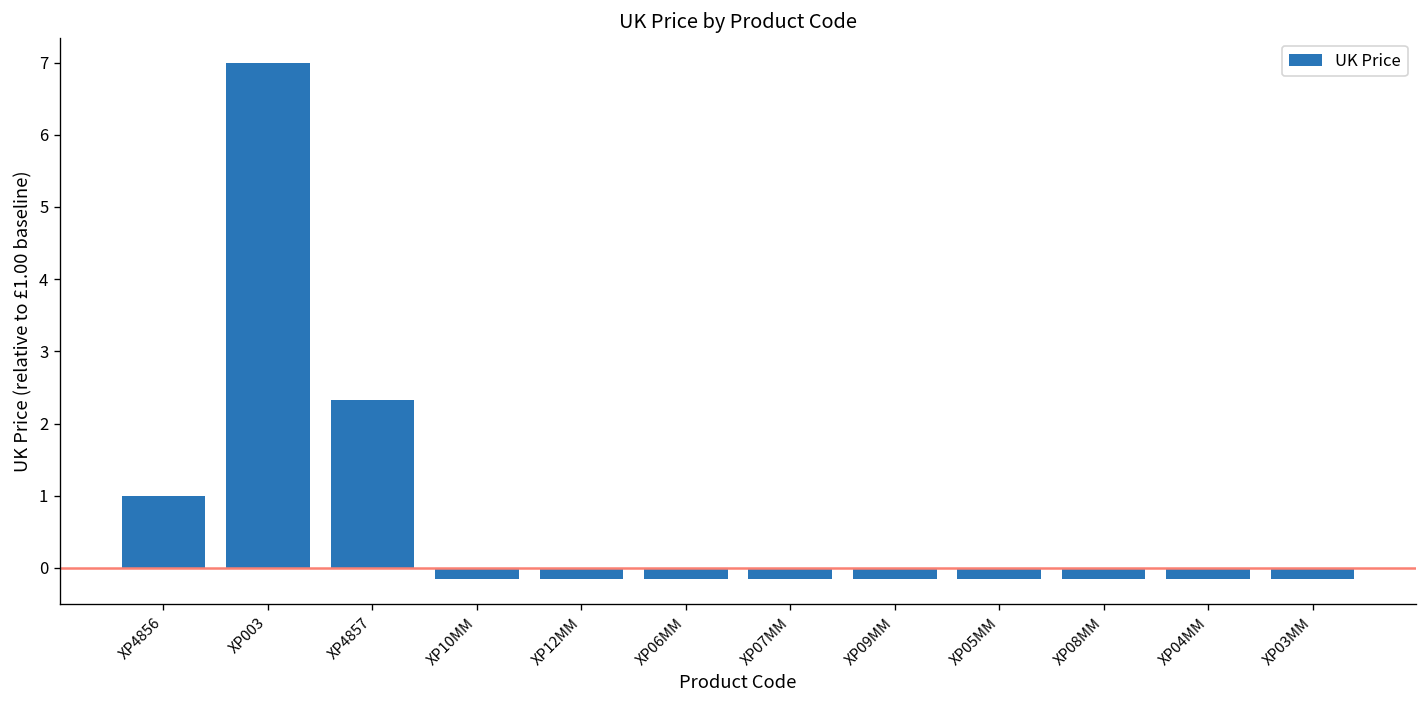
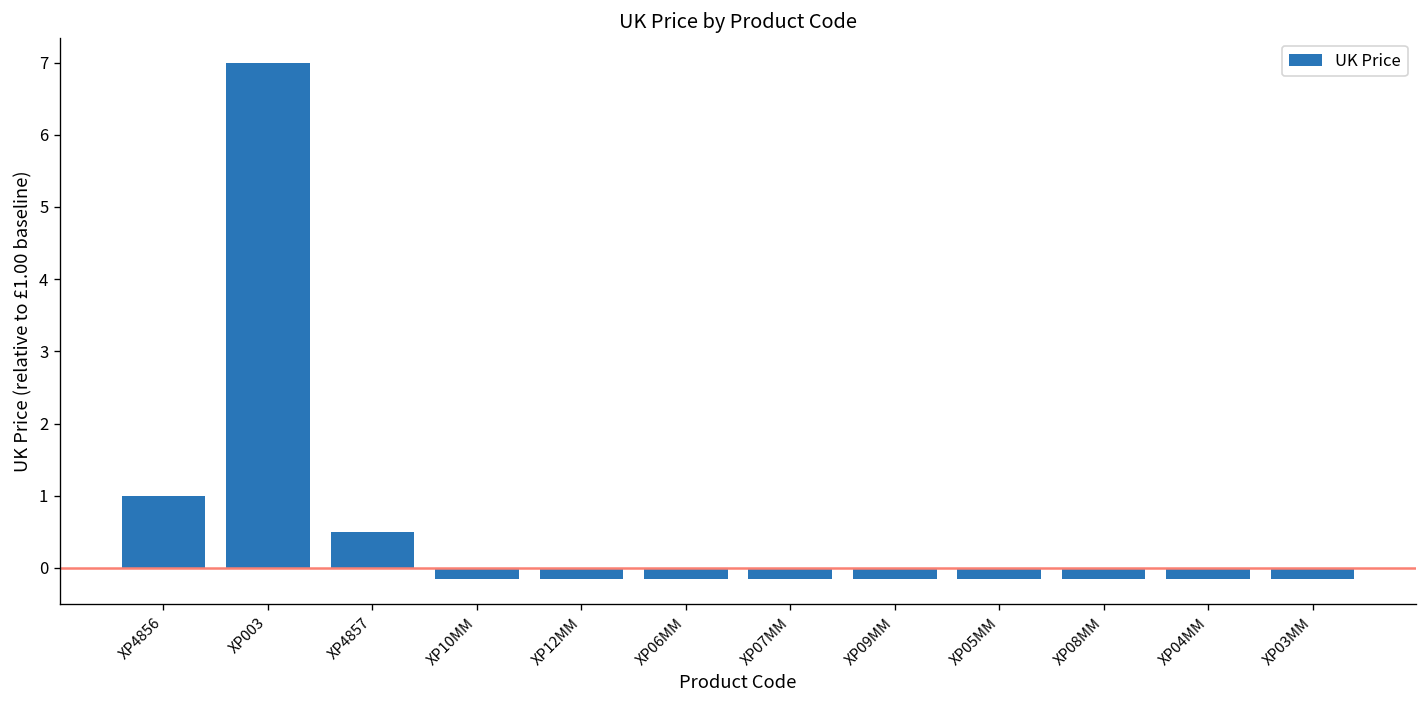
  {
    "XP4856": 1.0,
    "XP003": 7.0,
-   "XP4857": 2.3,
+   "XP4857": 0.5,
    "XP10MM": -0.2,
    "XP12MM": -0.2,
    "XP06MM": -0.2,
    "XP07MM": -0.2,
    "XP09MM": -0.2,
    "XP05MM": -0.2,
    "XP08MM": -0.2,
    "XP04MM": -0.2,
    "XP03MM": -0.2
  }
